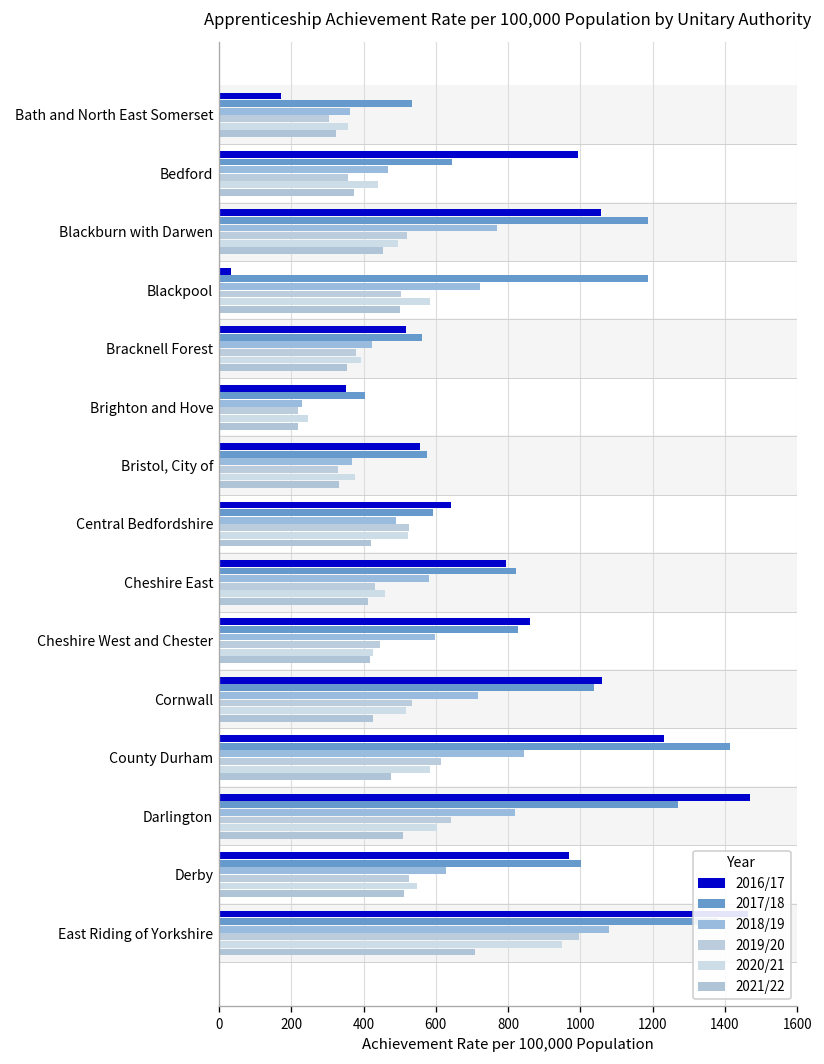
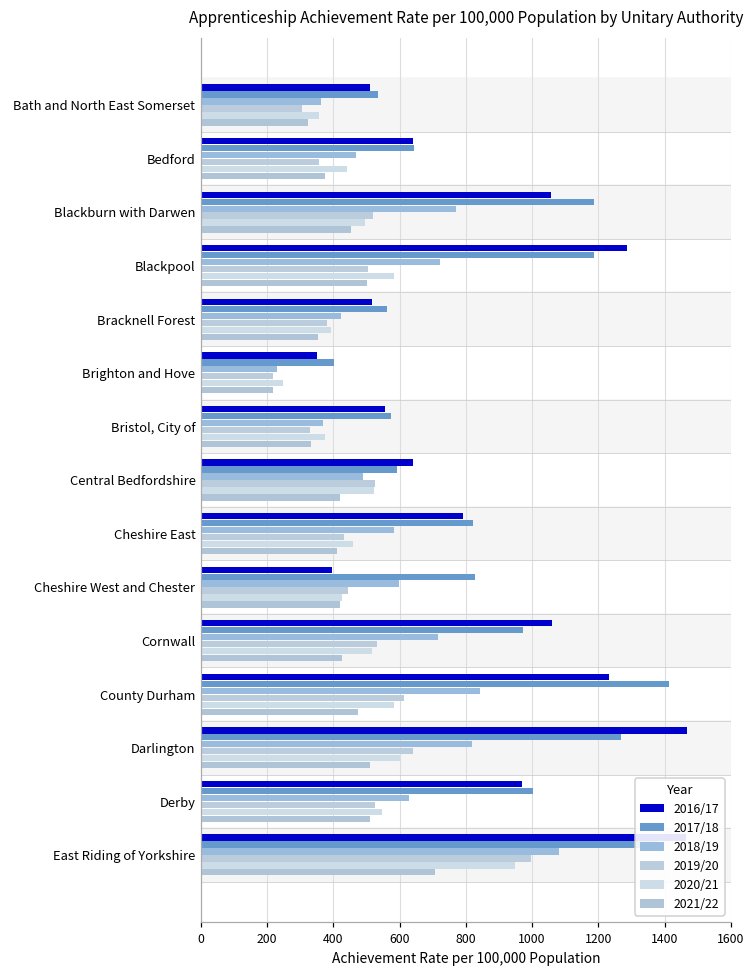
  {
    "2016/17": {
-     "Bath and North East Somerset": 170,
-     "Bedford": 990,
+     "Bath and North East Somerset": 510,
+     "Bedford": 640,
      "Blackburn with Darwen": 1060,
-     "Blackpool": 30,
+     "Blackpool": 1290,
      "Bracknell Forest": 520,
      "Brighton and Hove": 350,
      "Bristol, City of": 560,
      "Central Bedfordshire": 640,
      "Cheshire East": 790,
-     "Cheshire West and Chester": 860,
+     "Cheshire West and Chester": 400,
      "Cornwall": 1060,
      "County Durham": 1230,
      "Darlington": 1470,
      "Derby": 970
    },
    "2017/18": {
      "Bath and North East Somerset": 540,
      "Bedford": 650,
      "Blackburn with Darwen": 1190,
      "Blackpool": 1190,
      "Bracknell Forest": 560,
      "Brighton and Hove": 400,
      "Bristol, City of": 580,
      "Central Bedfordshire": 590,
      "Cheshire East": 820,
      "Cheshire West and Chester": 830,
-     "Cornwall": 1040,
+     "Cornwall": 970,
      "County Durham": 1410,
      "Darlington": 1270,
      "Derby": 1000
    }
  }
